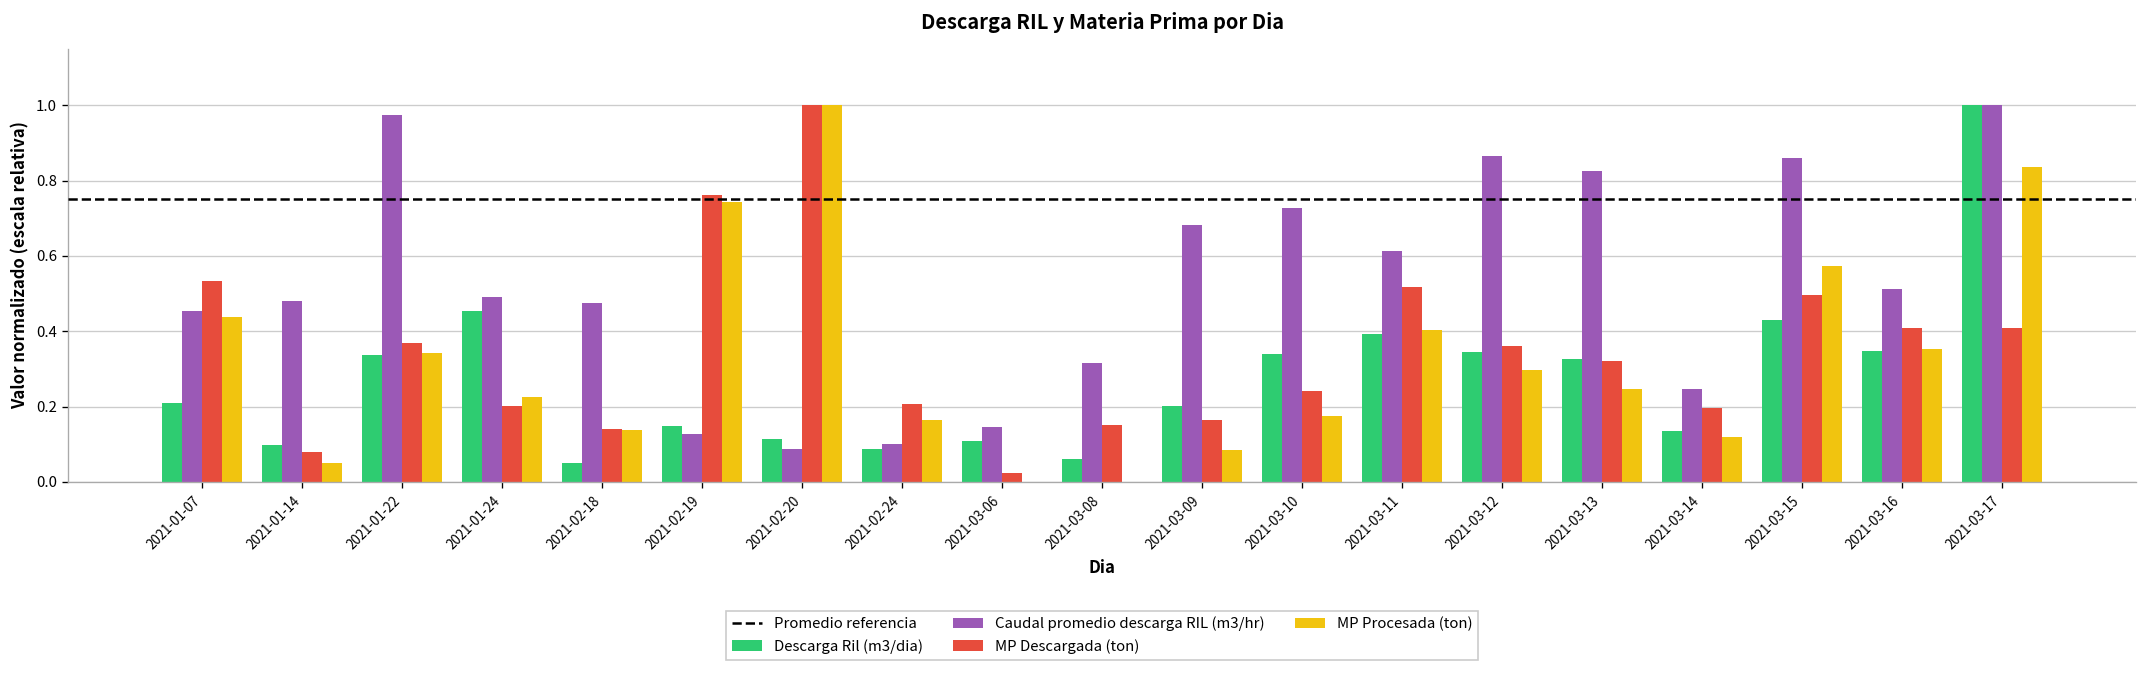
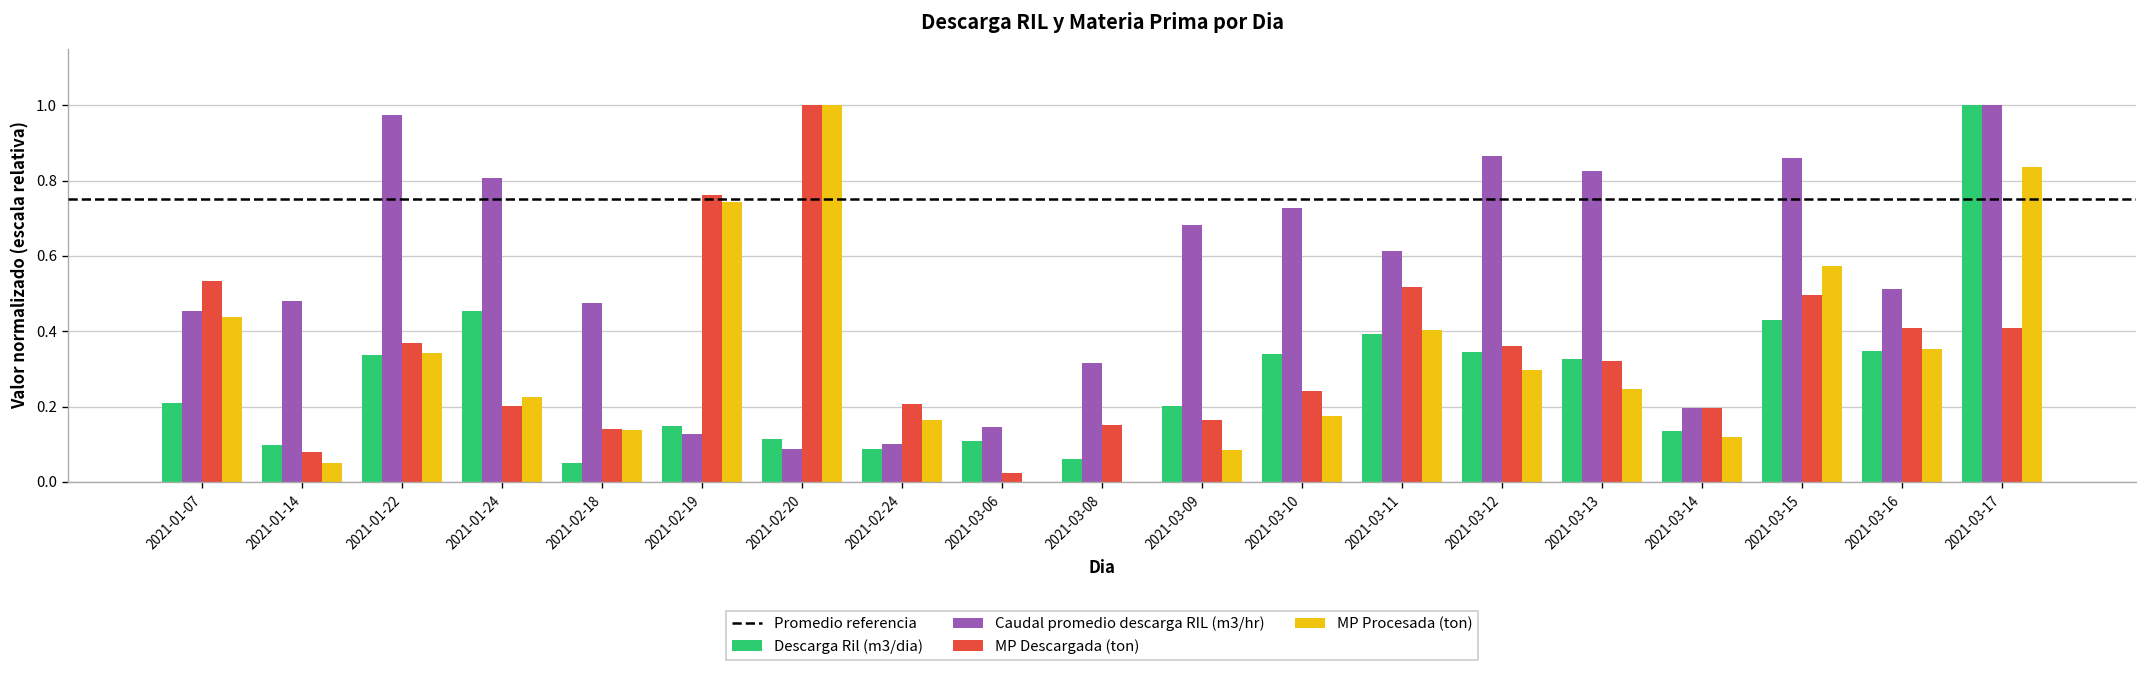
  {
    "Descarga Ril (m3/dia)": {
      "2021-01-07": 0.21,
      "2021-01-14": 0.10,
      "2021-01-22": 0.34,
      "2021-01-24": 0.45,
      "2021-02-18": 0.05,
      "2021-02-19": 0.15,
      "2021-02-20": 0.11,
      "2021-02-24": 0.09,
      "2021-03-06": 0.11,
      "2021-03-08": 0.06,
      "2021-03-09": 0.20,
      "2021-03-10": 0.34,
      "2021-03-11": 0.39,
      "2021-03-12": 0.34,
      "2021-03-13": 0.33,
      "2021-03-14": 0.14,
      "2021-03-15": 0.43,
      "2021-03-16": 0.35,
      "2021-03-17": 1.00
    },
    "Caudal promedio descarga RIL (m3/hr)": {
      "2021-01-07": 0.45,
      "2021-01-14": 0.48,
      "2021-01-22": 0.97,
-     "2021-01-24": 0.49,
+     "2021-01-24": 0.81,
      "2021-02-18": 0.47,
      "2021-02-19": 0.13,
      "2021-02-20": 0.09,
      "2021-02-24": 0.10,
      "2021-03-06": 0.15,
      "2021-03-08": 0.32,
      "2021-03-09": 0.68,
      "2021-03-10": 0.73,
      "2021-03-11": 0.61,
      "2021-03-12": 0.86,
      "2021-03-13": 0.82,
-     "2021-03-14": 0.25,
+     "2021-03-14": 0.20,
      "2021-03-15": 0.86,
      "2021-03-16": 0.51,
      "2021-03-17": 1.00
    },
    "MP Descargada (ton)": {
      "2021-01-07": 0.53,
      "2021-01-14": 0.08,
      "2021-01-22": 0.37,
      "2021-01-24": 0.20,
      "2021-02-18": 0.14,
      "2021-02-19": 0.76,
      "2021-02-20": 1.00,
      "2021-02-24": 0.21,
      "2021-03-06": 0.02,
      "2021-03-08": 0.15,
      "2021-03-09": 0.16,
      "2021-03-10": 0.24,
      "2021-03-11": 0.52,
      "2021-03-12": 0.36,
      "2021-03-13": 0.32,
      "2021-03-14": 0.20,
      "2021-03-15": 0.50,
      "2021-03-16": 0.41,
      "2021-03-17": 0.41
    },
    "MP Procesada (ton)": {
      "2021-01-07": 0.44,
      "2021-01-14": 0.05,
      "2021-01-22": 0.34,
      "2021-01-24": 0.23,
      "2021-02-18": 0.14,
      "2021-02-19": 0.74,
      "2021-02-20": 1.00,
      "2021-02-24": 0.16,
      "2021-03-06": 0.00,
      "2021-03-08": 0.00,
      "2021-03-09": 0.08,
      "2021-03-10": 0.17,
      "2021-03-11": 0.40,
      "2021-03-12": 0.30,
      "2021-03-13": 0.25,
      "2021-03-14": 0.12,
      "2021-03-15": 0.57,
      "2021-03-16": 0.35,
      "2021-03-17": 0.83
    }
  }
